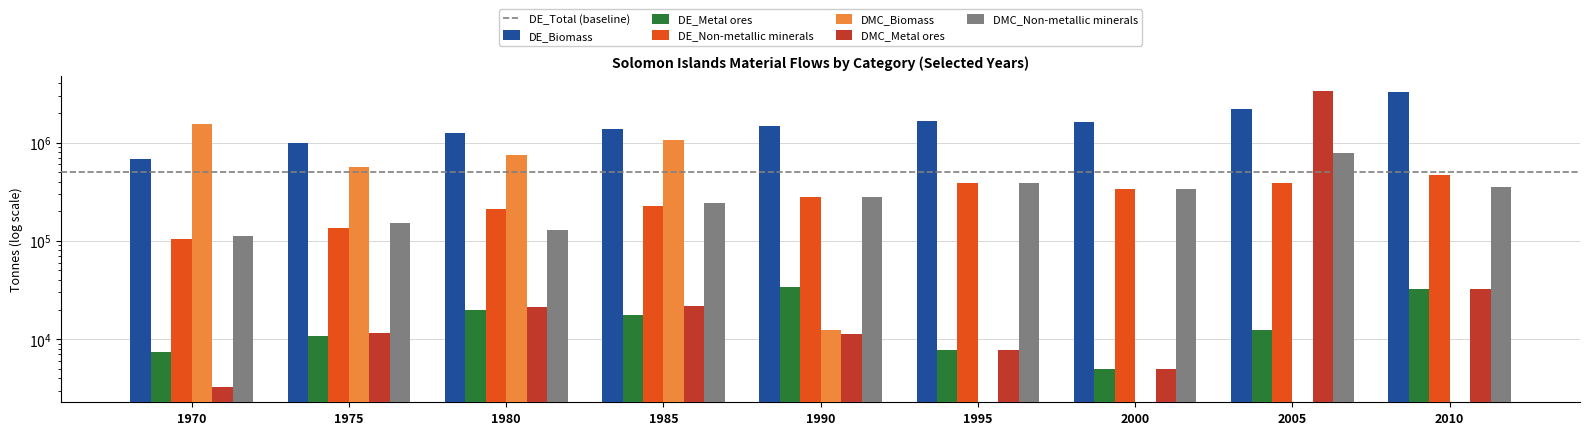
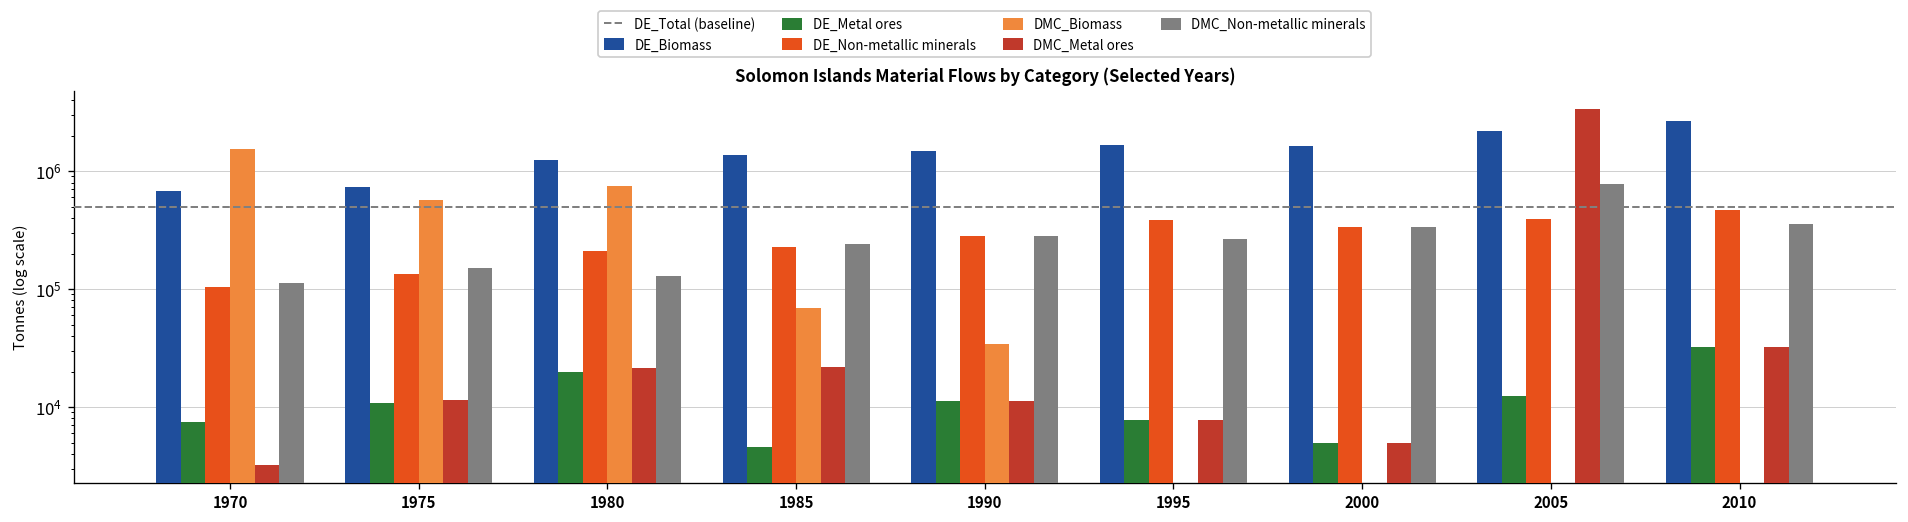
  {
    "DE_Biomass": {
      "1970": 700000,
-     "1975": 1000000,
+     "1975": 700000,
      "1980": 1200000,
      "1985": 1400000,
      "1990": 1500000,
      "1995": 1700000,
      "2000": 1600000,
      "2005": 2200000,
-     "2010": 3300000
+     "2010": 2700000
    },
    "DE_Metal ores": {
      "1970": 7000,
      "1975": 11000,
      "1980": 20000,
-     "1985": 18000,
-     "1990": 34000,
+     "1985": 5000,
+     "1990": 11000,
      "1995": 8000,
      "2000": 5000,
      "2005": 12000,
      "2010": 33000
    },
    "DMC_Biomass": {
      "1970": 1500000,
      "1975": 600000,
      "1980": 700000,
-     "1985": 1100000,
-     "1990": 12000
+     "1985": 70000,
+     "1990": 34000
    },
    "DMC_Non-metallic minerals": {
      "1970": 110000,
      "1975": 150000,
      "1980": 130000,
      "1985": 240000,
      "1990": 280000,
-     "1995": 390000,
+     "1995": 260000,
      "2000": 340000,
      "2005": 800000,
      "2010": 350000
    }
  }
